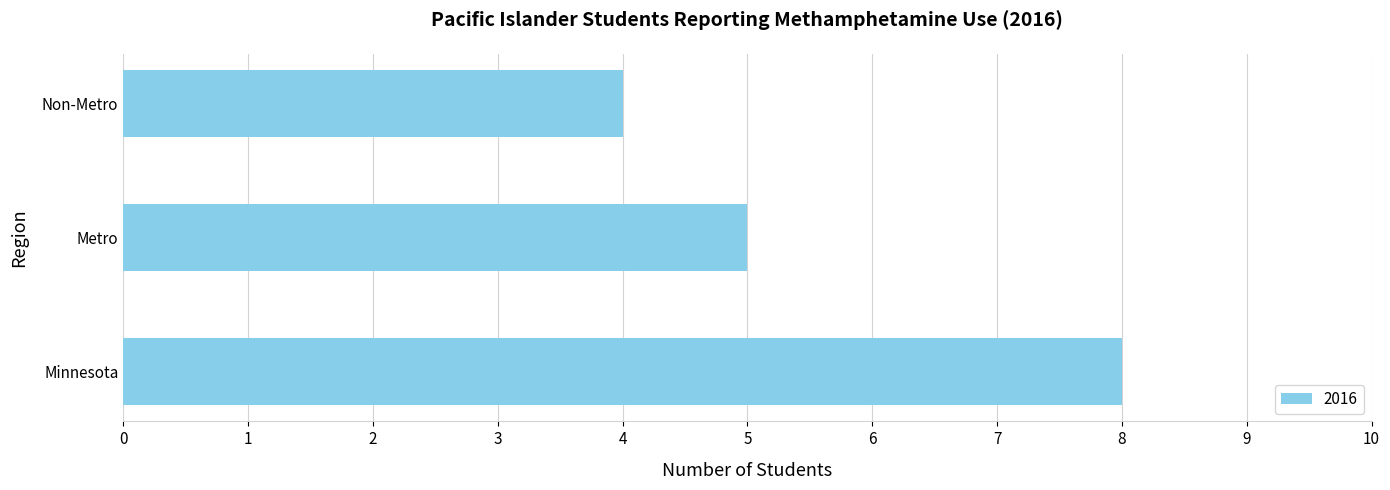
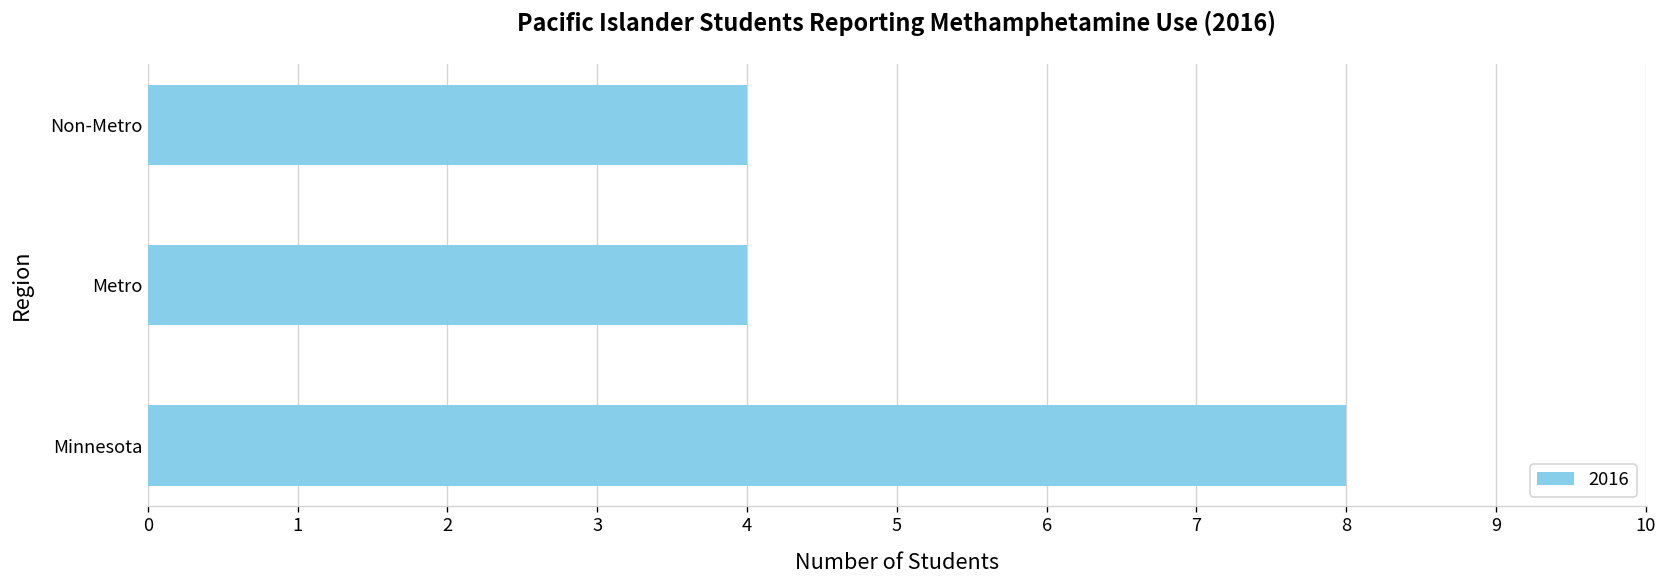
  {
    "Non-Metro": 4,
-   "Metro": 5,
+   "Metro": 4,
    "Minnesota": 8
  }
